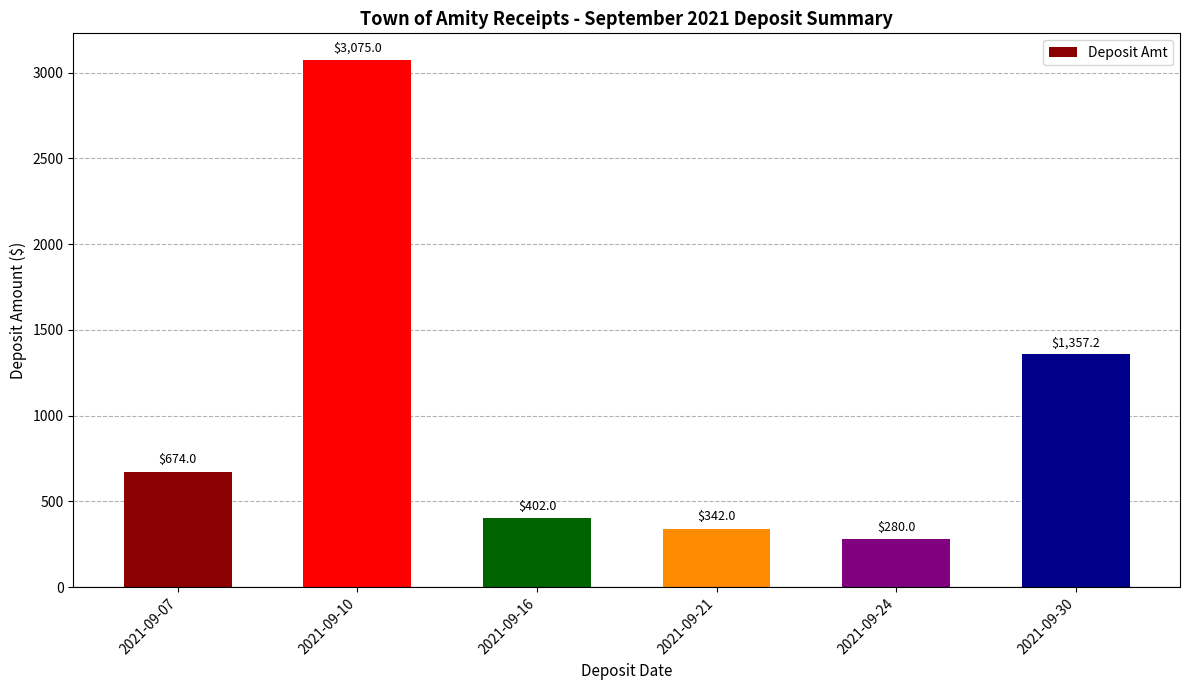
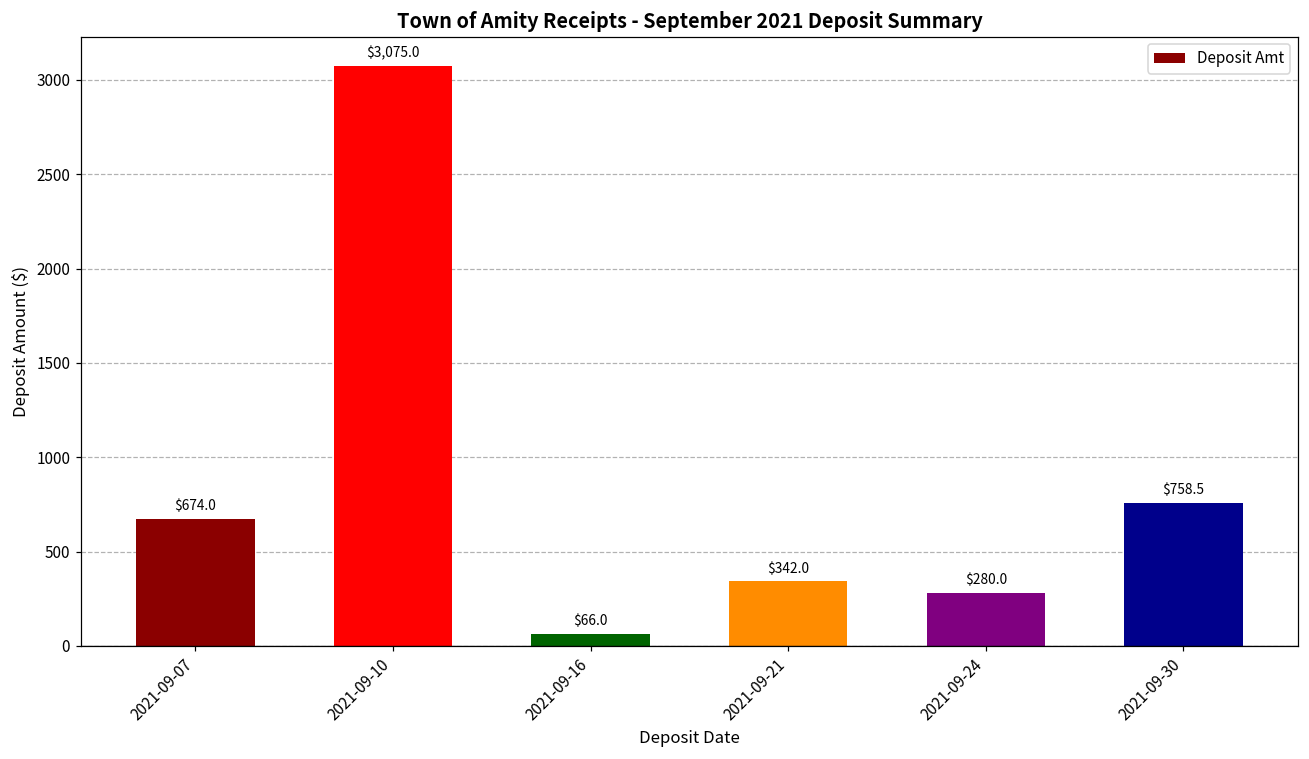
  {
    "2021-09-07": "$674.0",
    "2021-09-10": "$3,075.0",
-   "2021-09-16": "$402.0",
+   "2021-09-16": "$66.0",
    "2021-09-21": "$342.0",
    "2021-09-24": "$280.0",
-   "2021-09-30": "$1,357.2"
+   "2021-09-30": "$758.5"
  }
